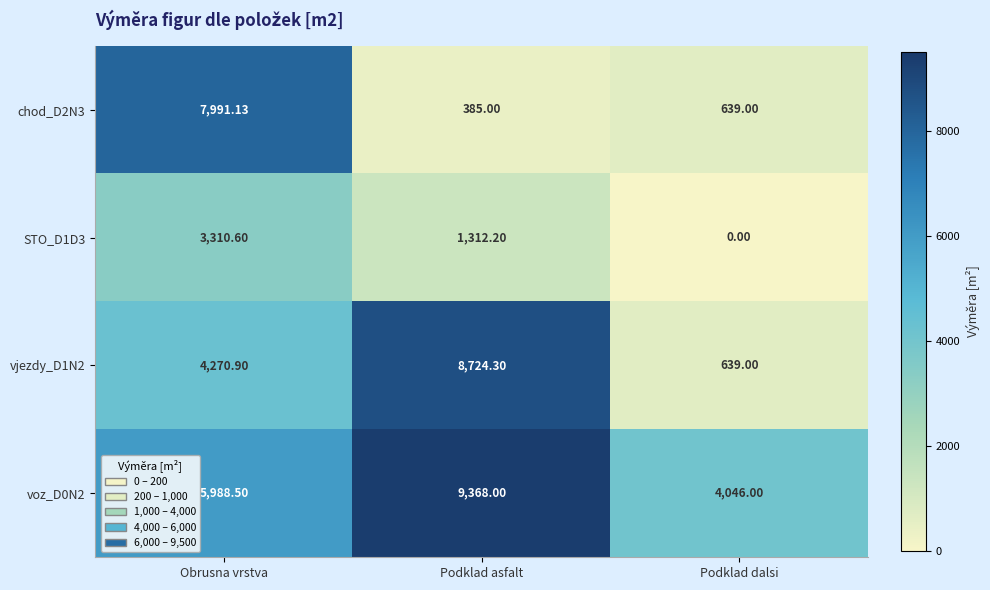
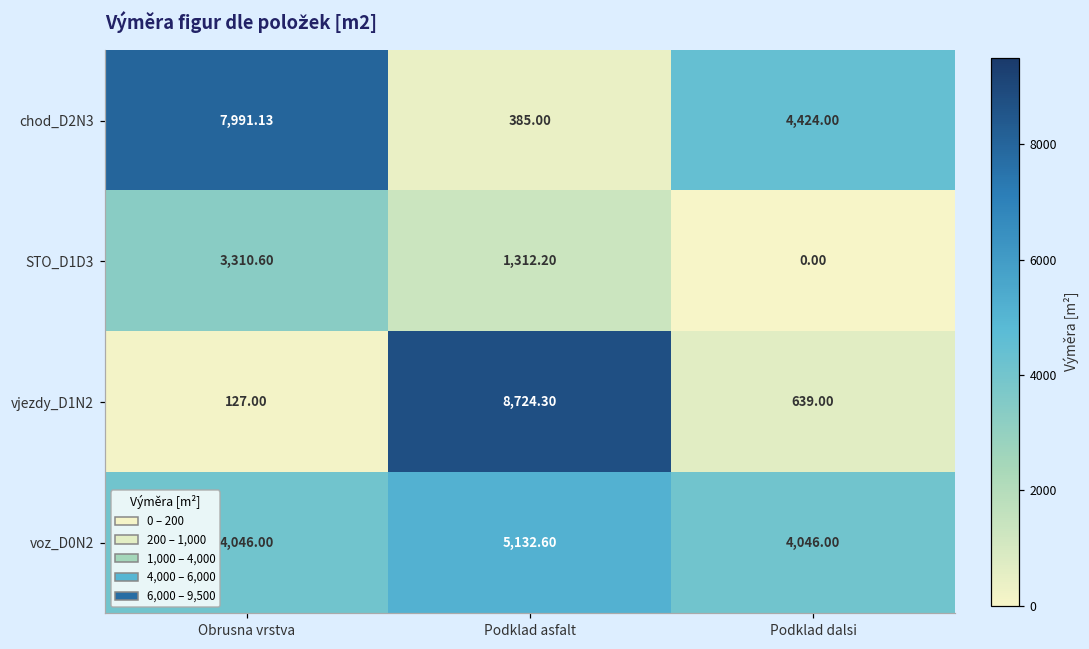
  {
    "chod_D2N3": {
      "Obrusna vrstva": "7,991.13",
      "Podklad asfalt": "385.00",
-     "Podklad dalsi": "639.00"
+     "Podklad dalsi": "4,424.00"
    },
    "STO_D1D3": {
      "Obrusna vrstva": "3,310.60",
      "Podklad asfalt": "1,312.20",
      "Podklad dalsi": "0.00"
    },
    "vjezdy_D1N2": {
-     "Obrusna vrstva": "4,270.90",
+     "Obrusna vrstva": "127.00",
      "Podklad asfalt": "8,724.30",
      "Podklad dalsi": "639.00"
    },
    "voz_D0N2": {
-     "Obrusna vrstva": "5,988.50",
-     "Podklad asfalt": "9,368.00",
+     "Obrusna vrstva": "4,046.00",
+     "Podklad asfalt": "5,132.60",
      "Podklad dalsi": "4,046.00"
    }
  }
